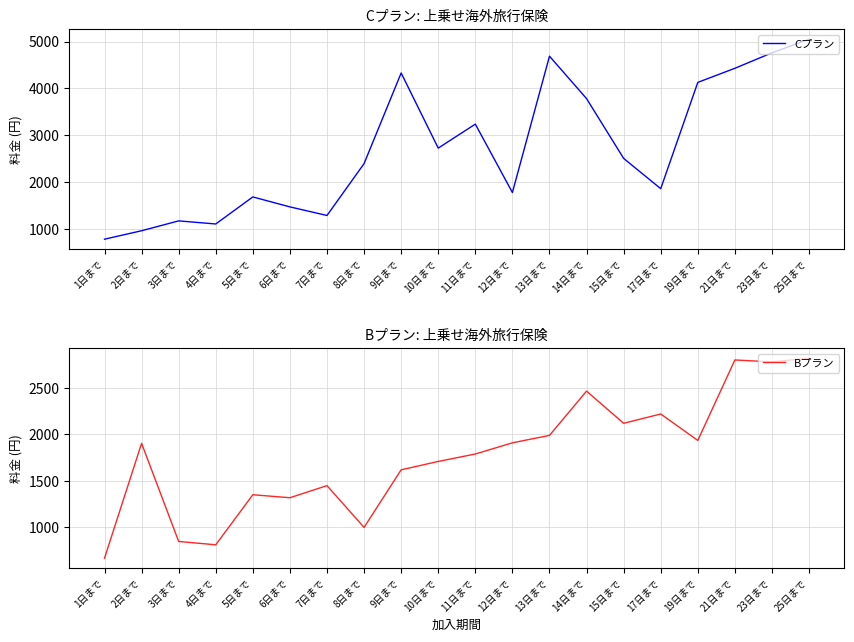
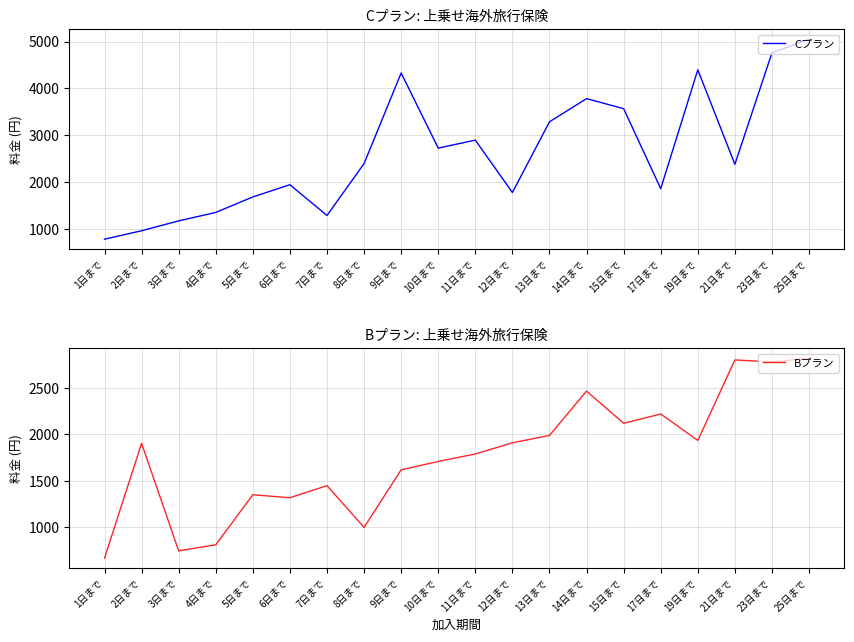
  {
    "Cプラン: 上乗せ海外旅行保険": {
      "1日まで": 800,
      "2日まで": 1000,
      "3日まで": 1200,
-     "4日まで": 1100,
+     "4日まで": 1400,
      "5日まで": 1700,
-     "6日まで": 1500,
+     "6日まで": 2000,
      "7日まで": 1300,
      "8日まで": 2400,
      "9日まで": 4300,
      "10日まで": 2700,
-     "11日まで": 3200,
+     "11日まで": 2900,
      "12日まで": 1800,
-     "13日まで": 4700,
+     "13日まで": 3300,
      "14日まで": 3800,
-     "15日まで": 2500,
+     "15日まで": 3600,
      "17日まで": 1900,
-     "19日まで": 4100,
-     "21日まで": 4400
+     "19日まで": 4400,
+     "21日まで": 2400
    },
    "Bプラン: 上乗せ海外旅行保険": {
      "1日まで": 700,
      "2日まで": 1900,
-     "3日まで": 900,
+     "3日まで": 700,
      "4日まで": 800,
      "5日まで": 1400,
      "6日まで": 1300,
      "7日まで": 1500,
      "8日まで": 1000,
      "9日まで": 1600,
      "10日まで": 1700,
      "11日まで": 1800,
      "12日まで": 1900,
      "13日まで": 2000,
      "14日まで": 2500,
      "15日まで": 2100,
      "17日まで": 2200,
      "19日まで": 1900,
      "21日まで": 2800
    }
  }
